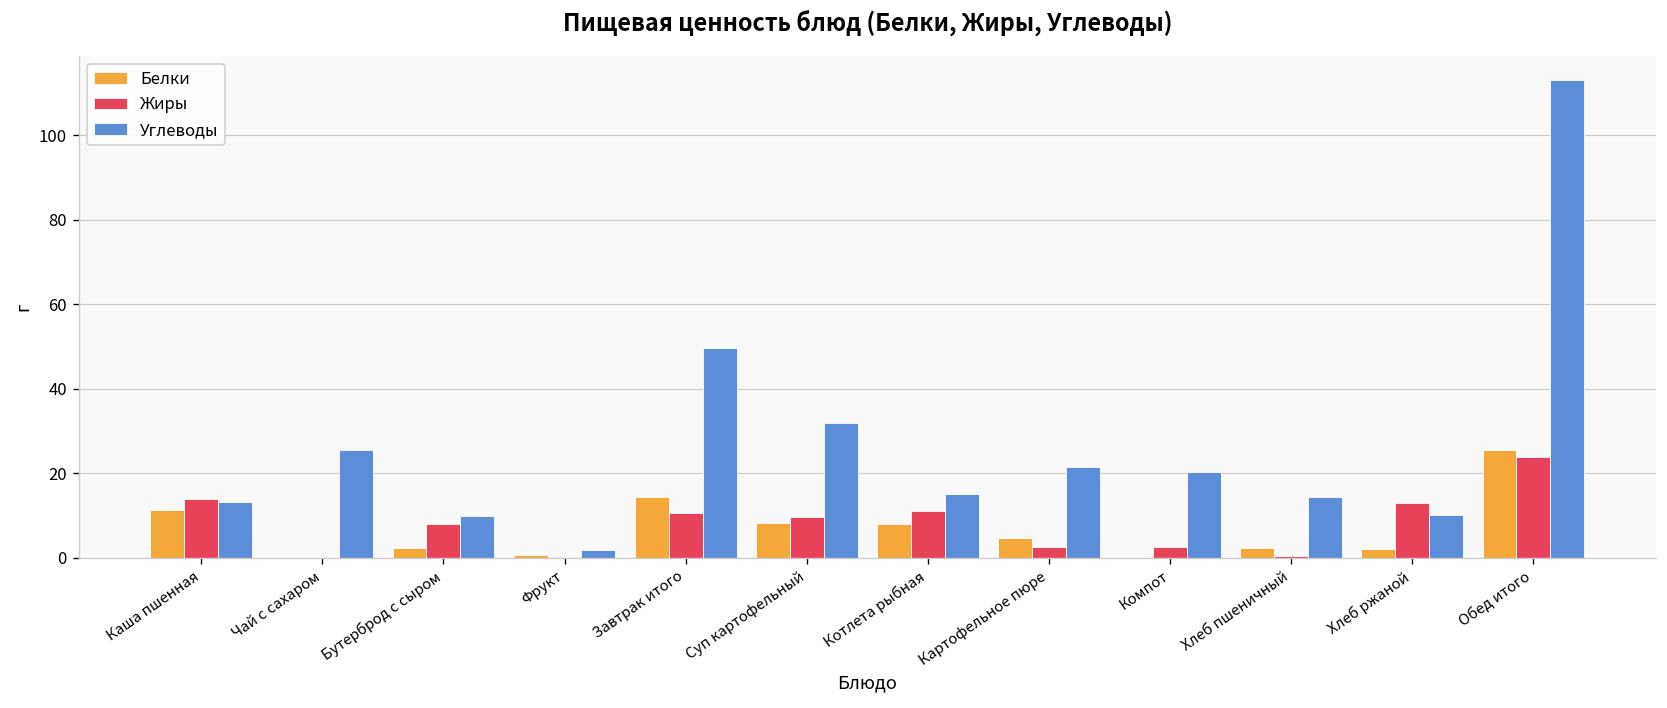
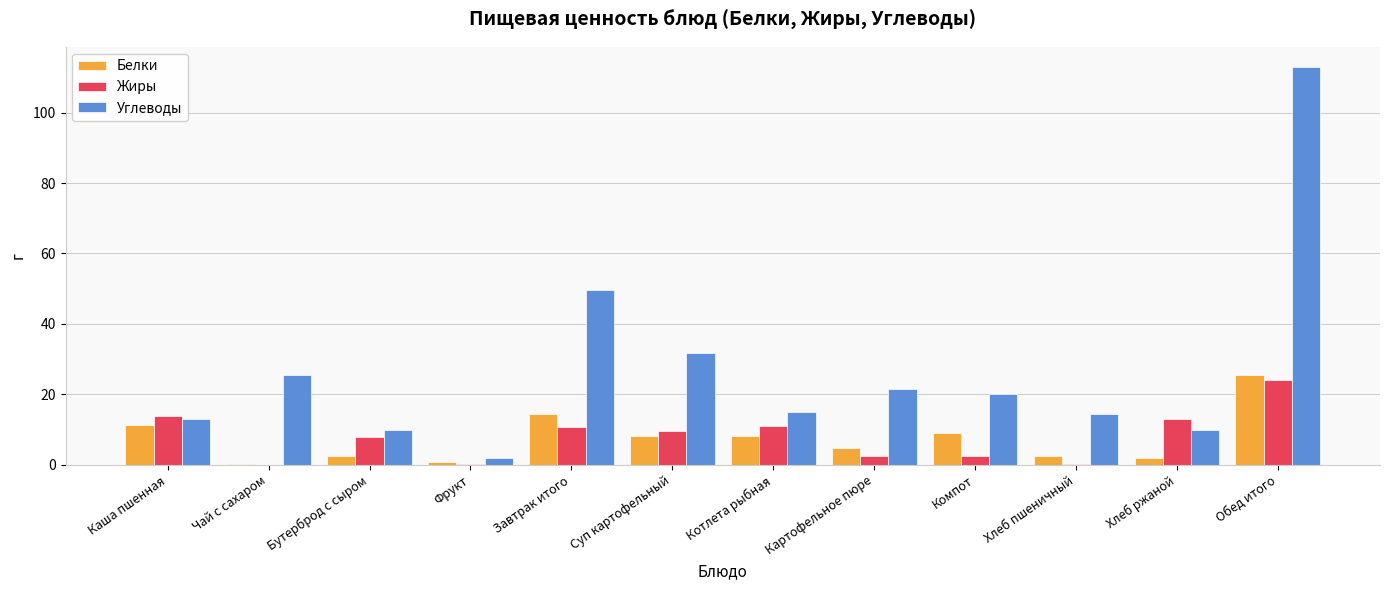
  {
    "Белки": {
      "Каша пшенная": 11,
      "Бутерброд с сыром": 2,
      "Завтрак итого": 14,
      "Суп картофельный": 8,
      "Котлета рыбная": 8,
      "Картофельное пюре": 5,
-     "Компот": 0,
+     "Компот": 9,
      "Хлеб пшеничный": 2,
      "Хлеб ржаной": 2,
      "Обед итого": 26
    },
    "Жиры": {
      "Каша пшенная": 14,
      "Чай с сахаром": 0,
      "Бутерброд с сыром": 8,
      "Завтрак итого": 11,
      "Суп картофельный": 10,
      "Котлета рыбная": 11,
      "Картофельное пюре": 2,
      "Компот": 3,
      "Хлеб ржаной": 13,
      "Обед итого": 24
    },
    "Углеводы": {
      "Каша пшенная": 13,
      "Чай с сахаром": 26,
      "Бутерброд с сыром": 10,
      "Фрукт": 2,
      "Завтрак итого": 50,
      "Суп картофельный": 32,
      "Котлета рыбная": 15,
      "Картофельное пюре": 21,
      "Компот": 20,
      "Хлеб пшеничный": 14,
      "Хлеб ржаной": 10,
      "Обед итого": 113
    }
  }
